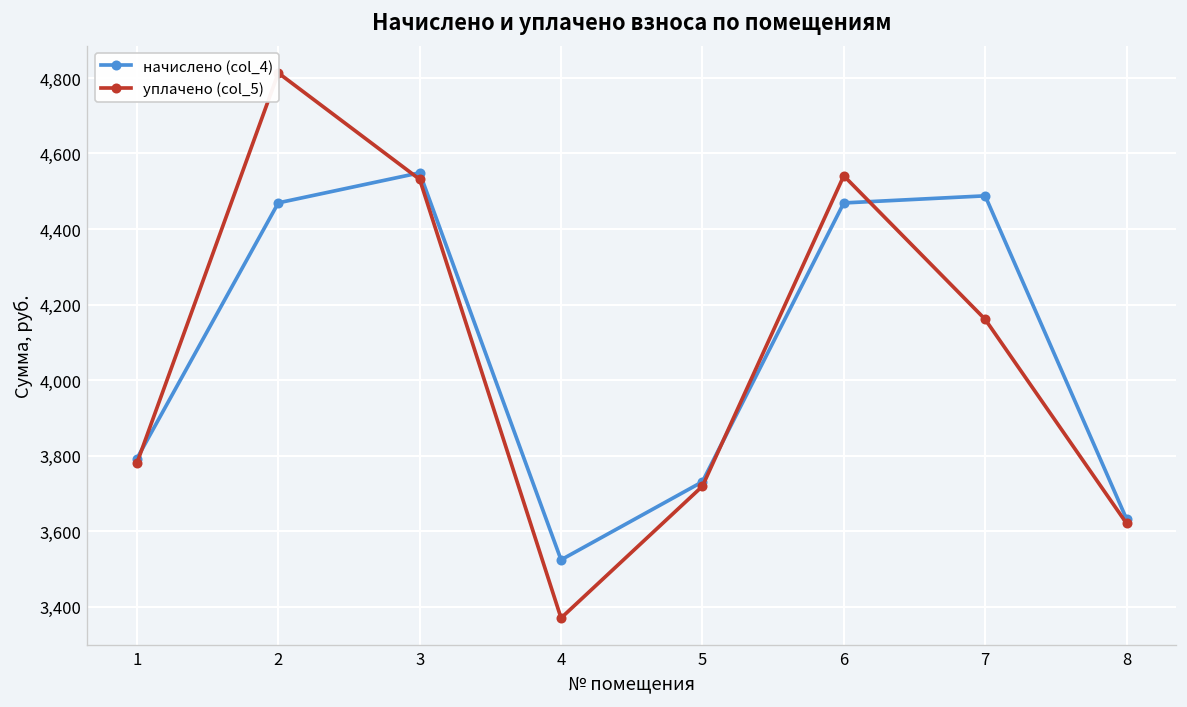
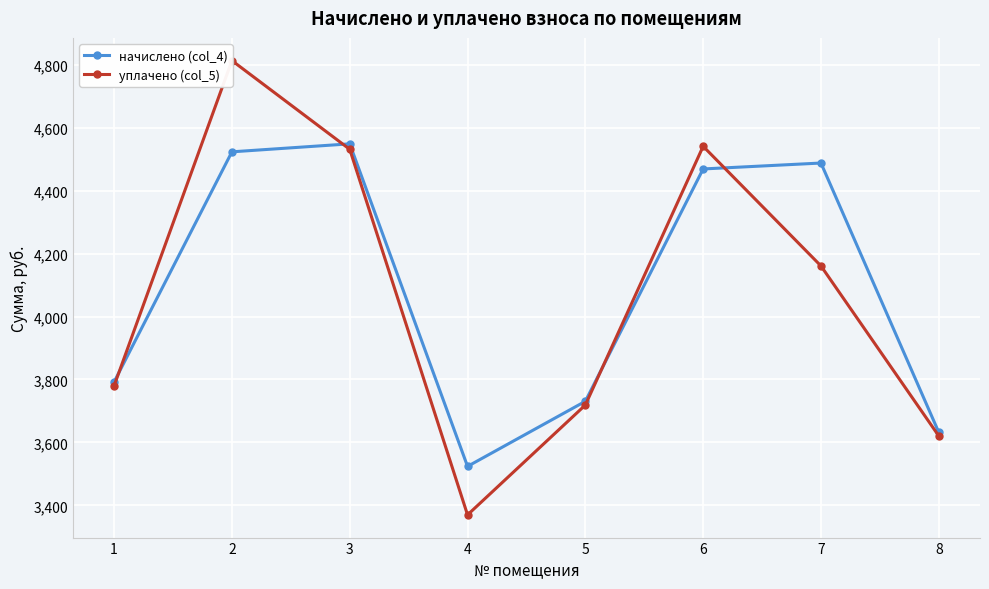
  {
    "начислено (col_4)": {
      "1": "3,790",
-     "2": "4,470",
+     "2": "4,520",
      "3": "4,550",
      "4": "3,520",
      "5": "3,730",
      "6": "4,470",
      "7": "4,490",
      "8": "3,630"
    },
    "уплачено (col_5)": {
      "1": "3,780",
      "3": "4,530",
      "4": "3,370",
      "5": "3,720",
      "6": "4,540",
      "7": "4,160",
      "8": "3,620"
    }
  }
